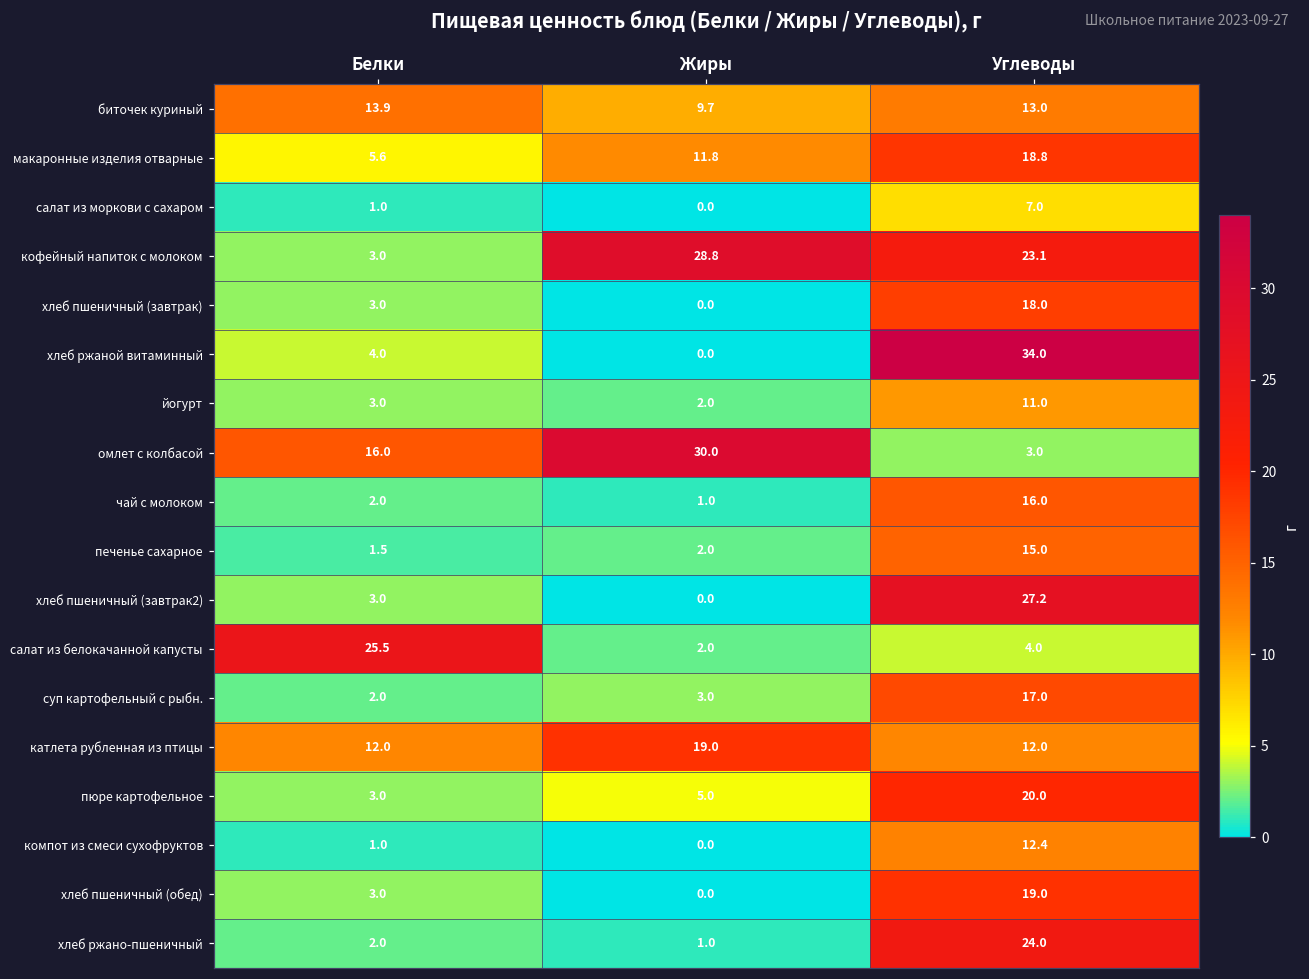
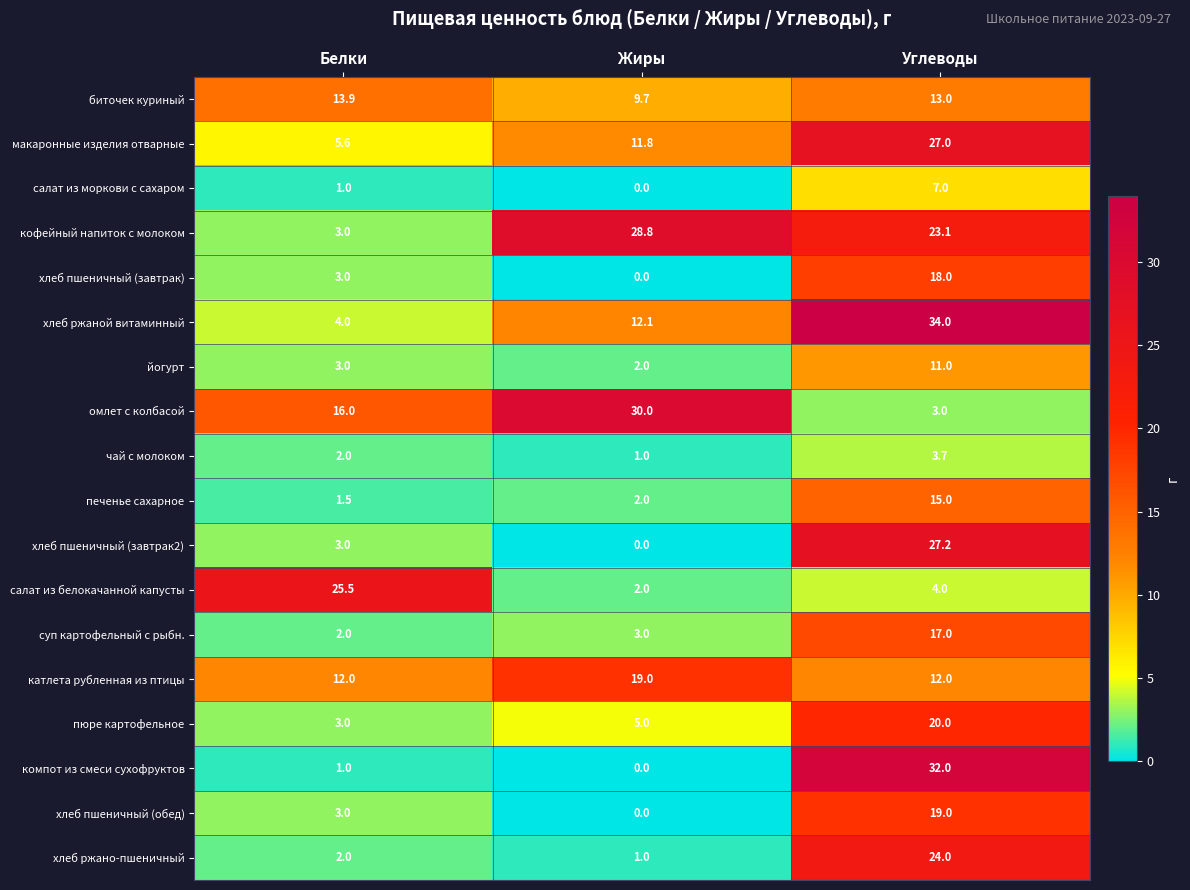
  {
    "биточек куриный": {
      "Белки": 13.9,
      "Жиры": 9.7,
      "Углеводы": 13.0
    },
    "макаронные изделия отварные": {
      "Белки": 5.6,
      "Жиры": 11.8,
-     "Углеводы": 18.8
+     "Углеводы": 27.0
    },
    "салат из моркови с сахаром": {
      "Белки": 1.0,
      "Жиры": 0.0,
      "Углеводы": 7.0
    },
    "кофейный напиток с молоком": {
      "Белки": 3.0,
      "Жиры": 28.8,
      "Углеводы": 23.1
    },
    "хлеб пшеничный (завтрак)": {
      "Белки": 3.0,
      "Жиры": 0.0,
      "Углеводы": 18.0
    },
    "хлеб ржаной витаминный": {
      "Белки": 4.0,
-     "Жиры": 0.0,
+     "Жиры": 12.1,
      "Углеводы": 34.0
    },
    "йогурт": {
      "Белки": 3.0,
      "Жиры": 2.0,
      "Углеводы": 11.0
    },
    "омлет с колбасой": {
      "Белки": 16.0,
      "Жиры": 30.0,
      "Углеводы": 3.0
    },
    "чай с молоком": {
      "Белки": 2.0,
      "Жиры": 1.0,
-     "Углеводы": 16.0
+     "Углеводы": 3.7
    },
    "печенье сахарное": {
      "Белки": 1.5,
      "Жиры": 2.0,
      "Углеводы": 15.0
    },
    "хлеб пшеничный (завтрак2)": {
      "Белки": 3.0,
      "Жиры": 0.0,
      "Углеводы": 27.2
    },
    "салат из белокачанной капусты": {
      "Белки": 25.5,
      "Жиры": 2.0,
      "Углеводы": 4.0
    },
    "суп картофельный с рыбн.": {
      "Белки": 2.0,
      "Жиры": 3.0,
      "Углеводы": 17.0
    },
    "катлета рубленная из птицы": {
      "Белки": 12.0,
      "Жиры": 19.0,
      "Углеводы": 12.0
    },
    "пюре картофельное": {
      "Белки": 3.0,
      "Жиры": 5.0,
      "Углеводы": 20.0
    },
    "компот из смеси сухофруктов": {
      "Белки": 1.0,
      "Жиры": 0.0,
-     "Углеводы": 12.4
+     "Углеводы": 32.0
    },
    "хлеб пшеничный (обед)": {
      "Белки": 3.0,
      "Жиры": 0.0,
      "Углеводы": 19.0
    },
    "хлеб ржано-пшеничный": {
      "Белки": 2.0,
      "Жиры": 1.0,
      "Углеводы": 24.0
    }
  }
